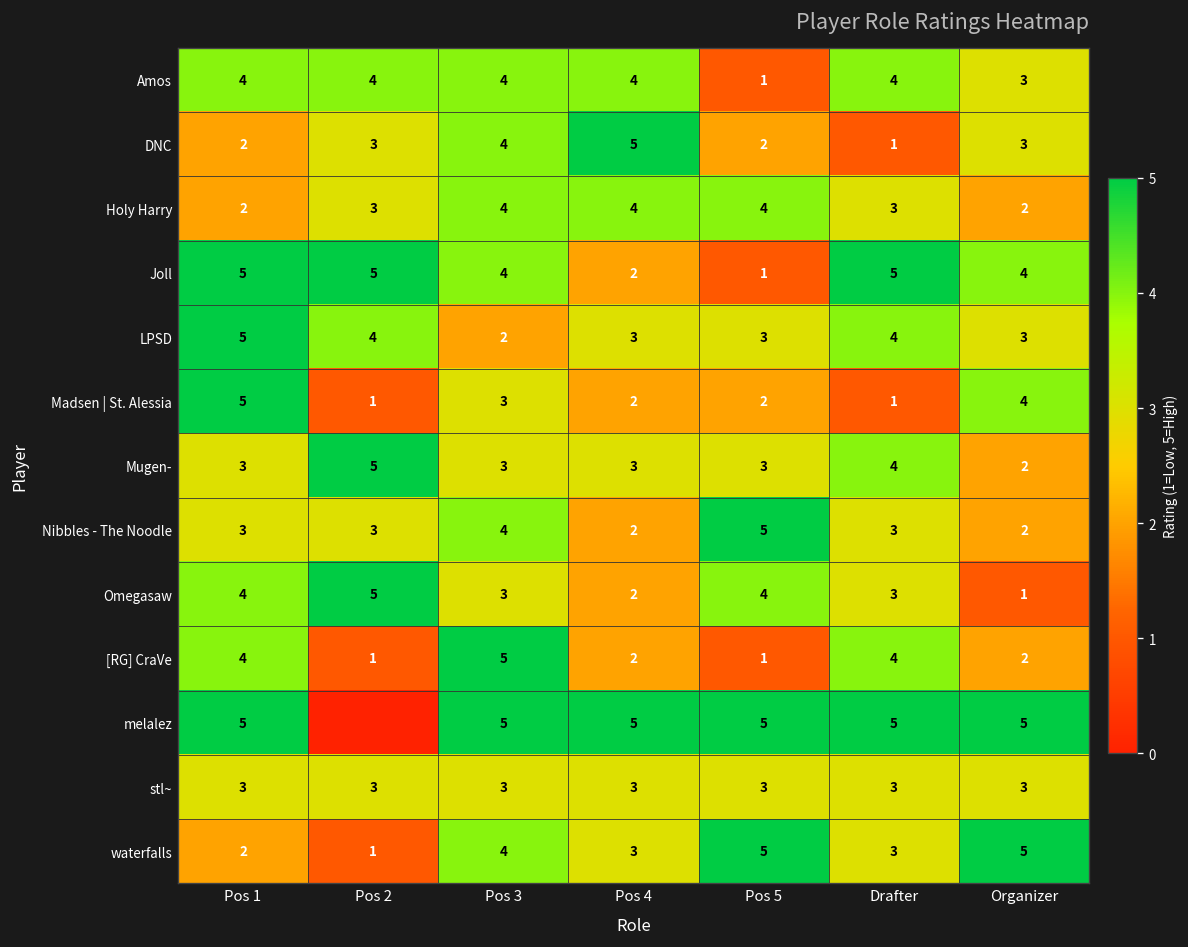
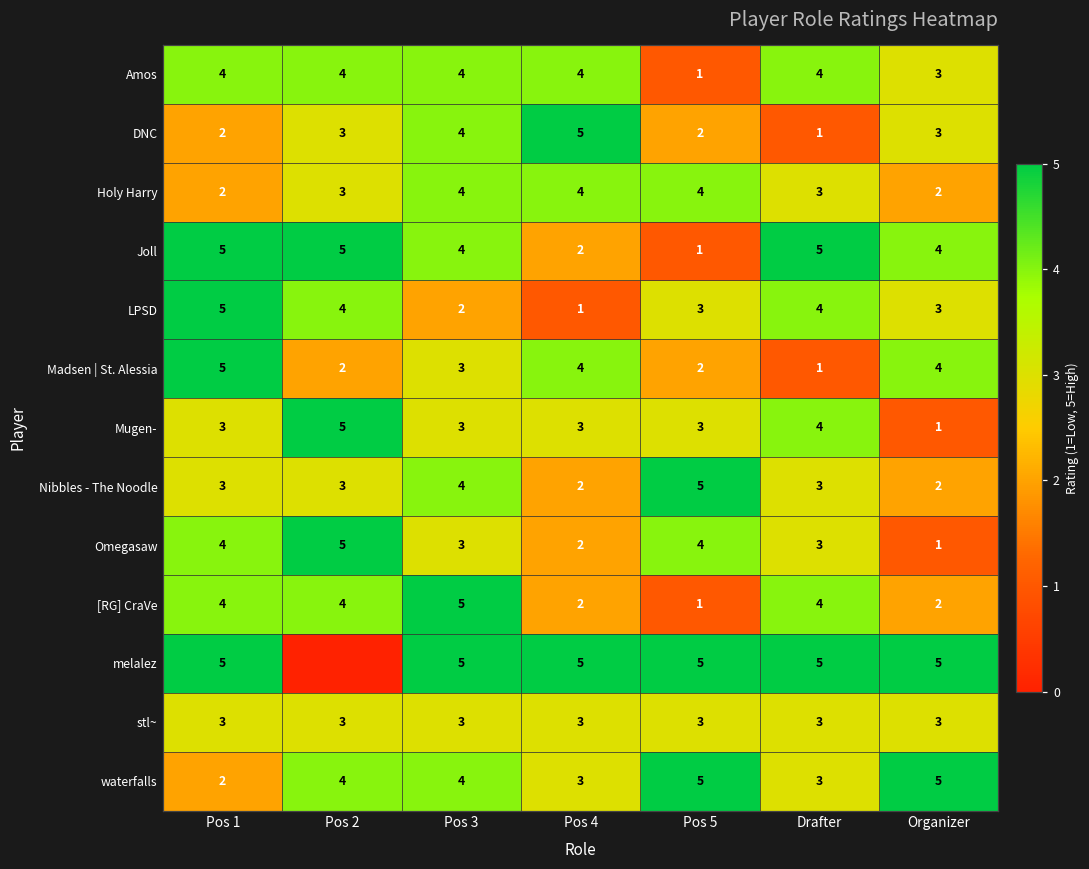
  {
    "Amos": {
      "Pos 1": 4,
      "Pos 2": 4,
      "Pos 3": 4,
      "Pos 4": 4,
      "Pos 5": 1,
      "Drafter": 4,
      "Organizer": 3
    },
    "DNC": {
      "Pos 1": 2,
      "Pos 2": 3,
      "Pos 3": 4,
      "Pos 4": 5,
      "Pos 5": 2,
      "Drafter": 1,
      "Organizer": 3
    },
    "Holy Harry": {
      "Pos 1": 2,
      "Pos 2": 3,
      "Pos 3": 4,
      "Pos 4": 4,
      "Pos 5": 4,
      "Drafter": 3,
      "Organizer": 2
    },
    "Joll": {
      "Pos 1": 5,
      "Pos 2": 5,
      "Pos 3": 4,
      "Pos 4": 2,
      "Pos 5": 1,
      "Drafter": 5,
      "Organizer": 4
    },
    "LPSD": {
      "Pos 1": 5,
      "Pos 2": 4,
      "Pos 3": 2,
-     "Pos 4": 3,
+     "Pos 4": 1,
      "Pos 5": 3,
      "Drafter": 4,
      "Organizer": 3
    },
    "Madsen | St. Alessia": {
      "Pos 1": 5,
-     "Pos 2": 1,
+     "Pos 2": 2,
      "Pos 3": 3,
-     "Pos 4": 2,
+     "Pos 4": 4,
      "Pos 5": 2,
      "Drafter": 1,
      "Organizer": 4
    },
    "Mugen-": {
      "Pos 1": 3,
      "Pos 2": 5,
      "Pos 3": 3,
      "Pos 4": 3,
      "Pos 5": 3,
      "Drafter": 4,
-     "Organizer": 2
+     "Organizer": 1
    },
    "Nibbles - The Noodle": {
      "Pos 1": 3,
      "Pos 2": 3,
      "Pos 3": 4,
      "Pos 4": 2,
      "Pos 5": 5,
      "Drafter": 3,
      "Organizer": 2
    },
    "Omegasaw": {
      "Pos 1": 4,
      "Pos 2": 5,
      "Pos 3": 3,
      "Pos 4": 2,
      "Pos 5": 4,
      "Drafter": 3,
      "Organizer": 1
    },
    "[RG] CraVe": {
      "Pos 1": 4,
-     "Pos 2": 1,
+     "Pos 2": 4,
      "Pos 3": 5,
      "Pos 4": 2,
      "Pos 5": 1,
      "Drafter": 4,
      "Organizer": 2
    },
    "melalez": {
      "Pos 1": 5,
      "Pos 3": 5,
      "Pos 4": 5,
      "Pos 5": 5,
      "Drafter": 5,
      "Organizer": 5
    },
    "stl~": {
      "Pos 1": 3,
      "Pos 2": 3,
      "Pos 3": 3,
      "Pos 4": 3,
      "Pos 5": 3,
      "Drafter": 3,
      "Organizer": 3
    },
    "waterfalls": {
      "Pos 1": 2,
-     "Pos 2": 1,
+     "Pos 2": 4,
      "Pos 3": 4,
      "Pos 4": 3,
      "Pos 5": 5,
      "Drafter": 3,
      "Organizer": 5
    }
  }
